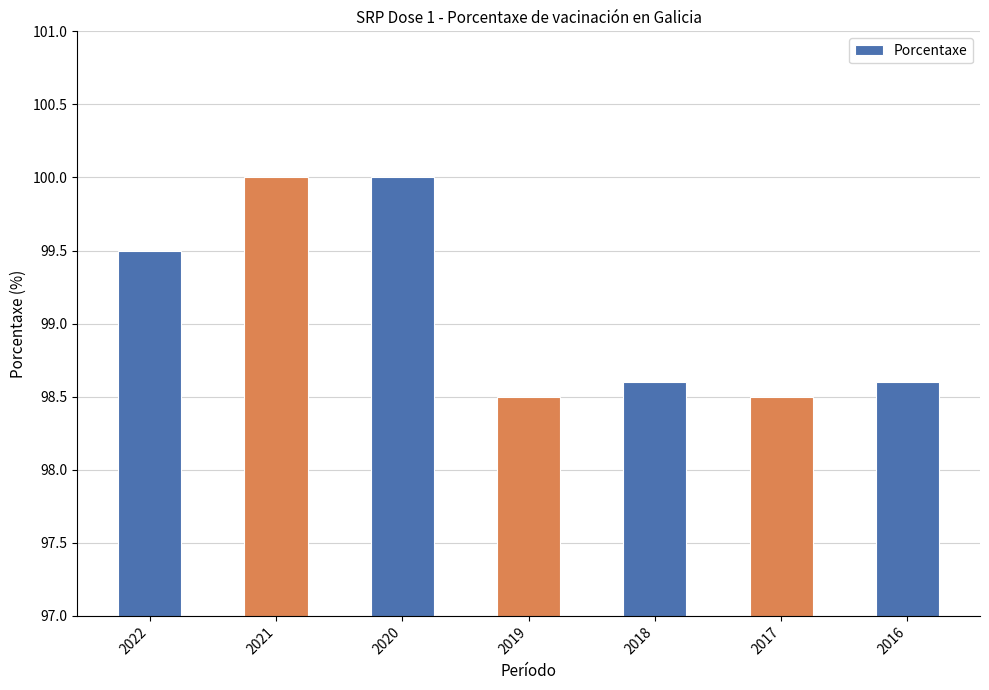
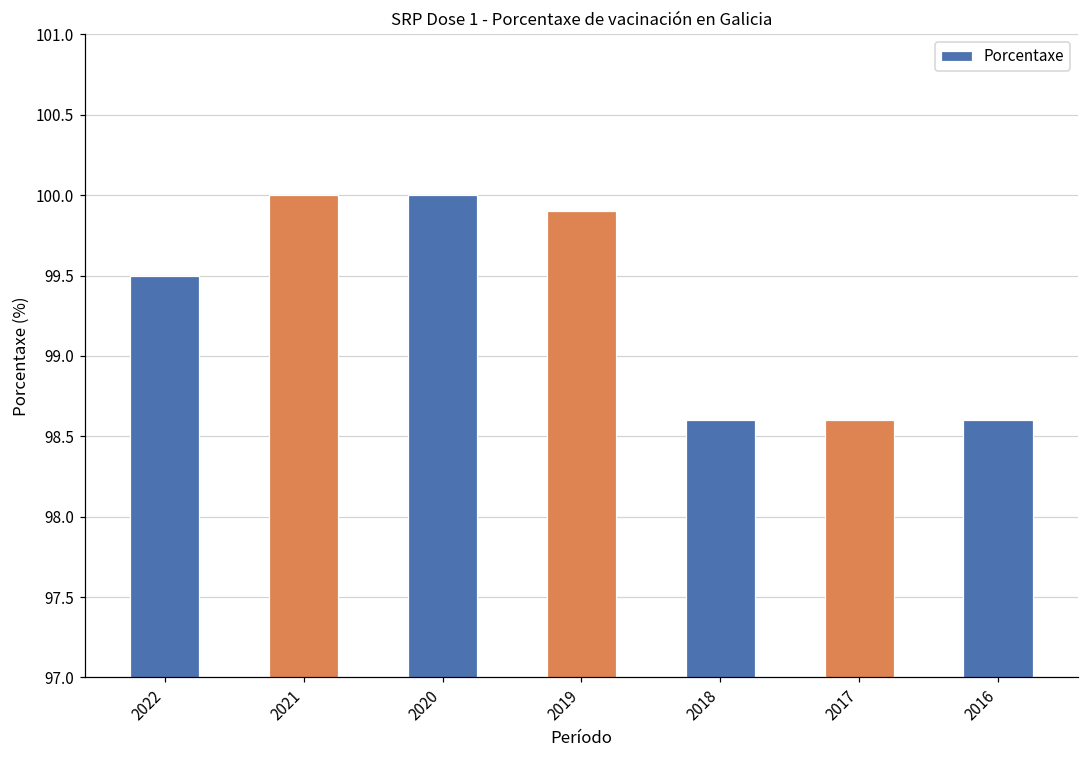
  {
    "2022": 99.5,
    "2021": 100.0,
    "2020": 100.0,
-   "2019": 98.5,
+   "2019": 99.9,
    "2018": 98.6,
-   "2017": 98.5,
+   "2017": 98.6,
    "2016": 98.6
  }
